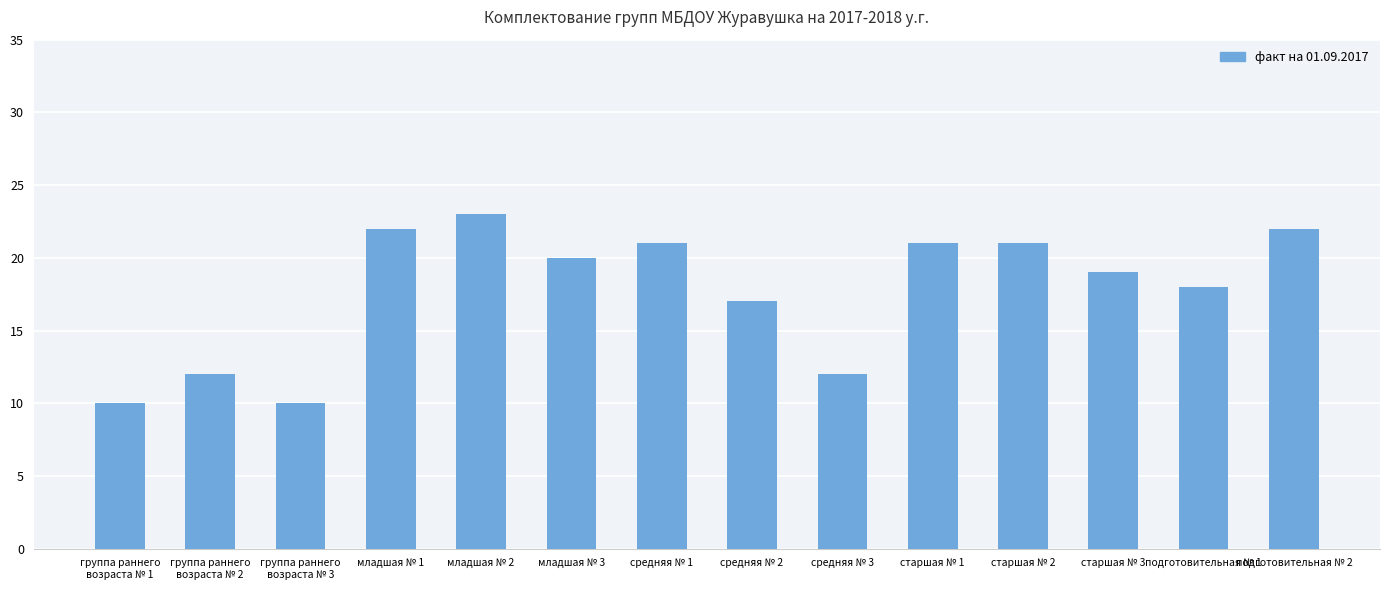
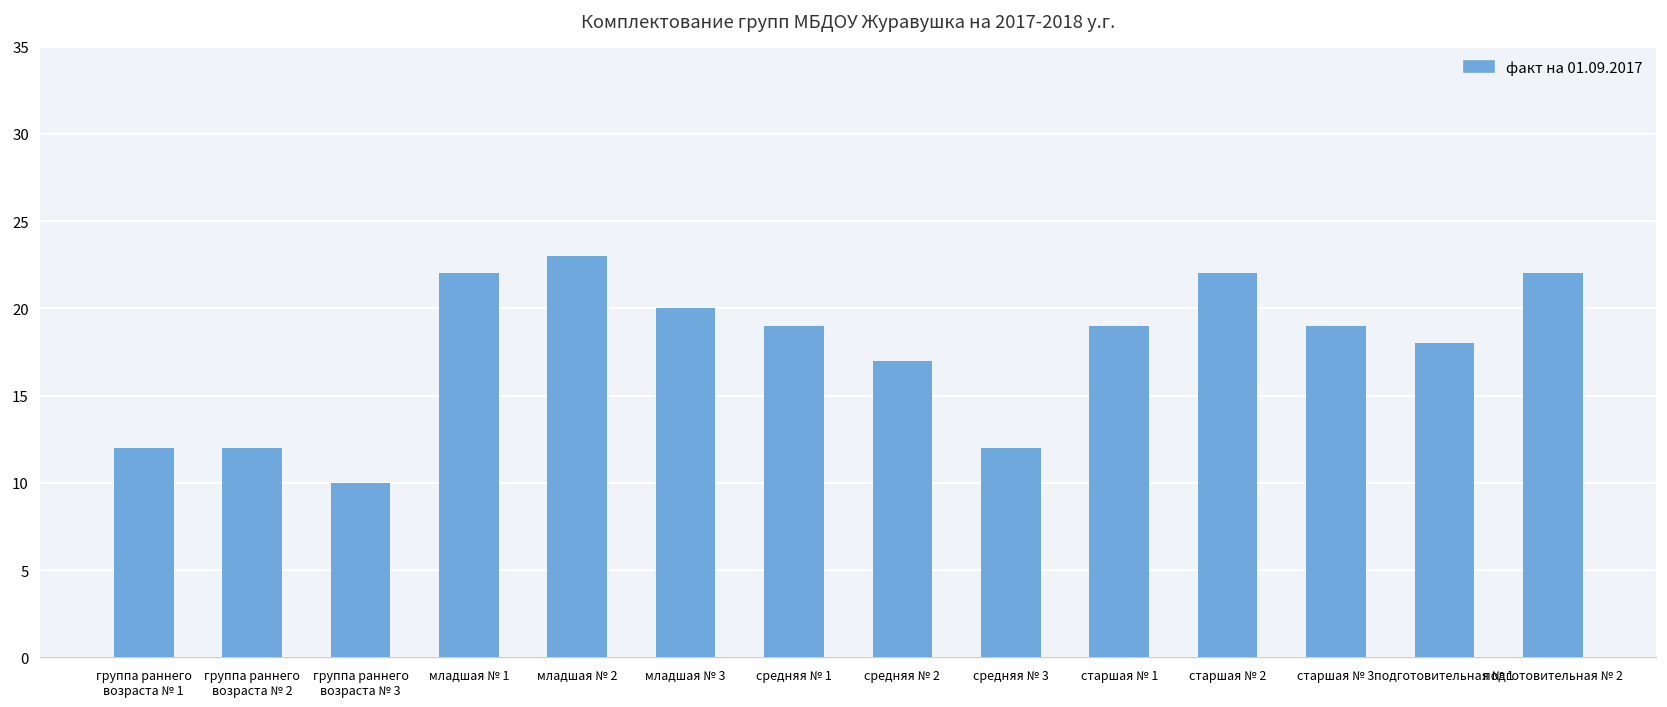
  {
-   "группа раннего возраста № 1": 10,
+   "группа раннего возраста № 1": 12,
    "группа раннего возраста № 2": 12,
    "группа раннего возраста № 3": 10,
    "младшая № 1": 22,
    "младшая № 2": 23,
    "младшая № 3": 20,
-   "средняя № 1": 21,
+   "средняя № 1": 19,
    "средняя № 2": 17,
    "средняя № 3": 12,
-   "старшая № 1": 21,
-   "старшая № 2": 21,
+   "старшая № 1": 19,
+   "старшая № 2": 22,
    "старшая № 3": 19
  }
